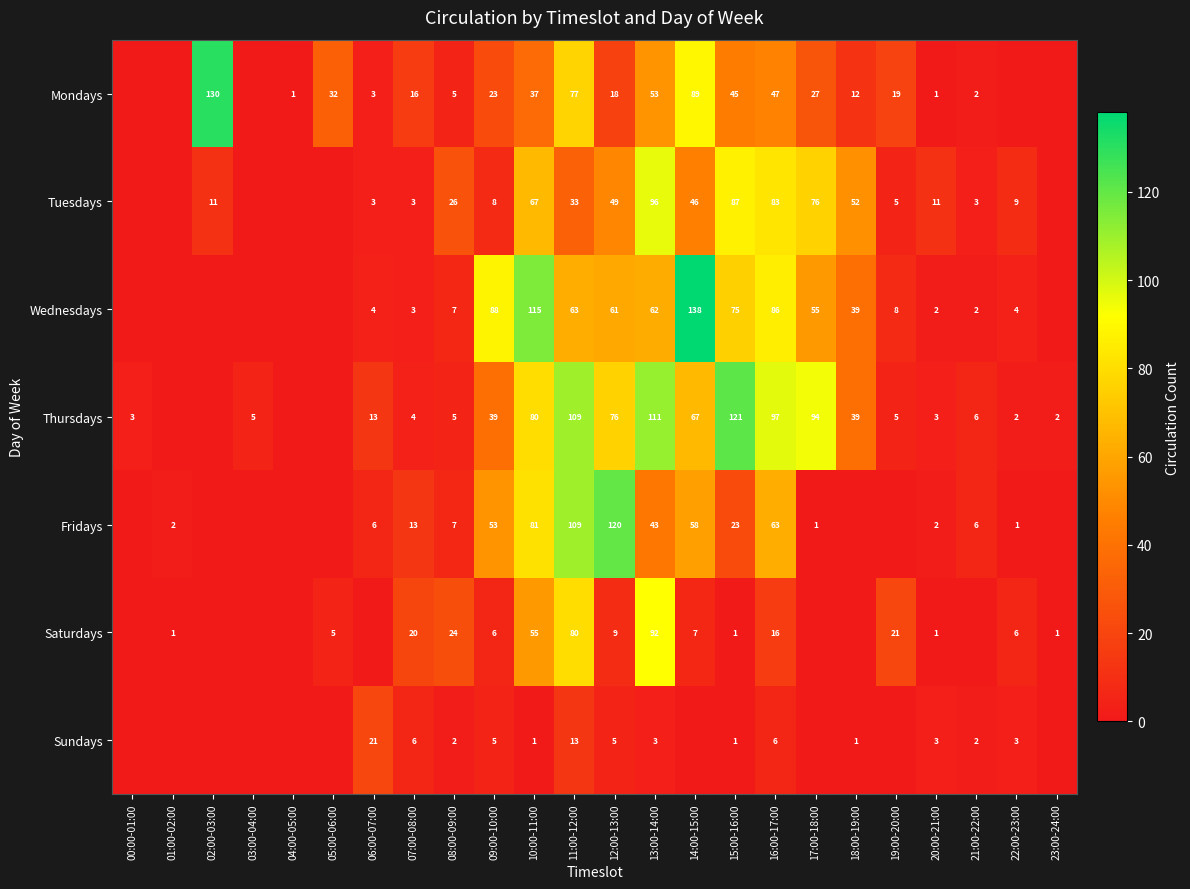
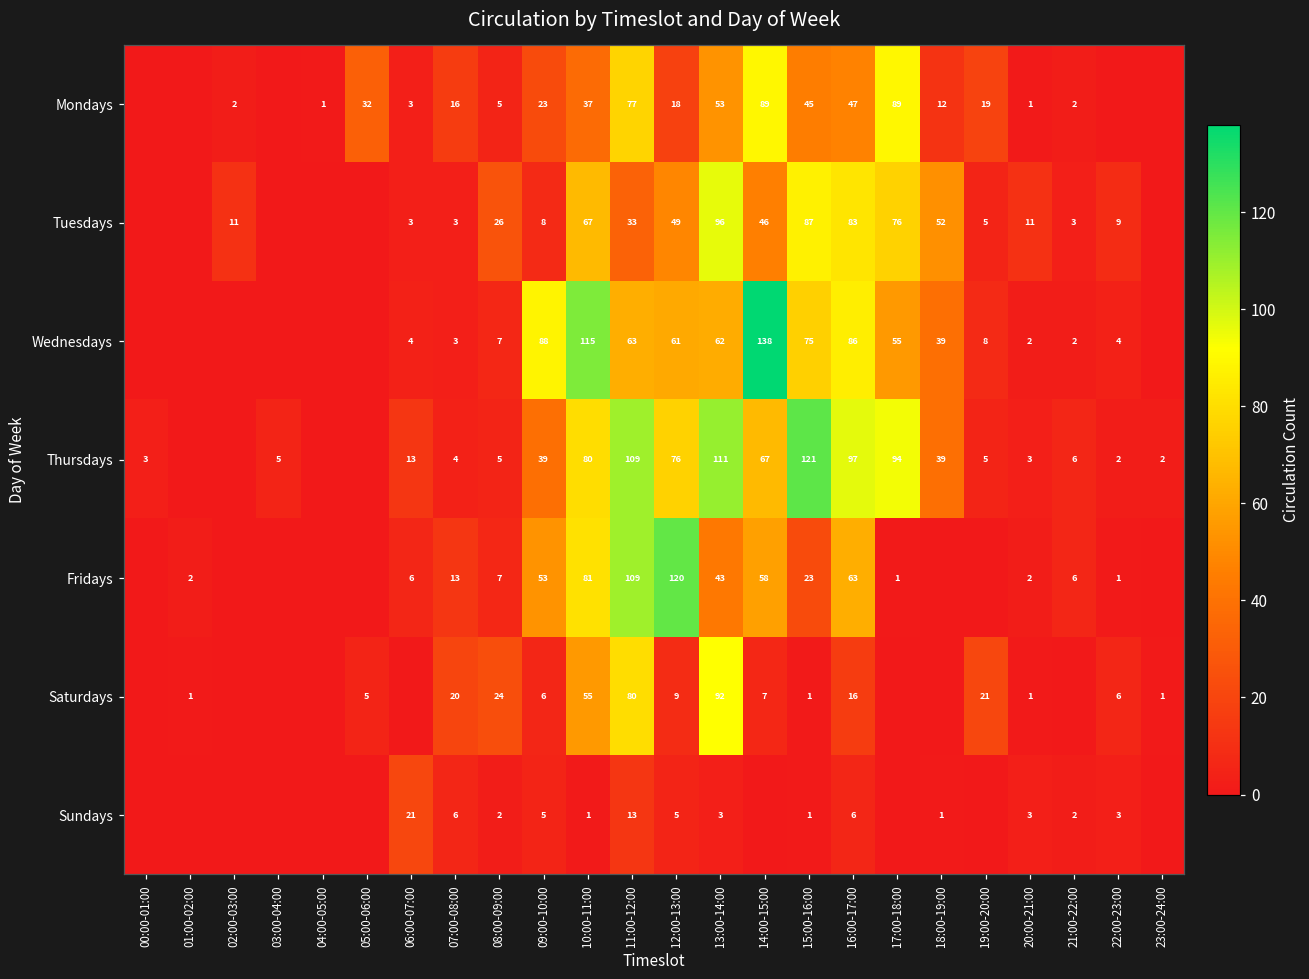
  {
    "Mondays": {
-     "02:00-03:00": 130,
+     "02:00-03:00": 2,
      "04:00-05:00": 1,
      "05:00-06:00": 32,
      "06:00-07:00": 3,
      "07:00-08:00": 16,
      "08:00-09:00": 5,
      "09:00-10:00": 23,
      "10:00-11:00": 37,
      "11:00-12:00": 77,
      "12:00-13:00": 18,
      "13:00-14:00": 53,
      "14:00-15:00": 89,
      "15:00-16:00": 45,
      "16:00-17:00": 47,
-     "17:00-18:00": 27,
+     "17:00-18:00": 89,
      "18:00-19:00": 12,
      "19:00-20:00": 19,
      "20:00-21:00": 1,
      "21:00-22:00": 2
    },
    "Tuesdays": {
      "02:00-03:00": 11,
      "06:00-07:00": 3,
      "07:00-08:00": 3,
      "08:00-09:00": 26,
      "09:00-10:00": 8,
      "10:00-11:00": 67,
      "11:00-12:00": 33,
      "12:00-13:00": 49,
      "13:00-14:00": 96,
      "14:00-15:00": 46,
      "15:00-16:00": 87,
      "16:00-17:00": 83,
      "17:00-18:00": 76,
      "18:00-19:00": 52,
      "19:00-20:00": 5,
      "20:00-21:00": 11,
      "21:00-22:00": 3,
      "22:00-23:00": 9
    },
    "Wednesdays": {
      "06:00-07:00": 4,
      "07:00-08:00": 3,
      "08:00-09:00": 7,
      "09:00-10:00": 88,
      "10:00-11:00": 115,
      "11:00-12:00": 63,
      "12:00-13:00": 61,
      "13:00-14:00": 62,
      "14:00-15:00": 138,
      "15:00-16:00": 75,
      "16:00-17:00": 86,
      "17:00-18:00": 55,
      "18:00-19:00": 39,
      "19:00-20:00": 8,
      "20:00-21:00": 2,
      "21:00-22:00": 2,
      "22:00-23:00": 4
    },
    "Thursdays": {
      "00:00-01:00": 3,
      "03:00-04:00": 5,
      "06:00-07:00": 13,
      "07:00-08:00": 4,
      "08:00-09:00": 5,
      "09:00-10:00": 39,
      "10:00-11:00": 80,
      "11:00-12:00": 109,
      "12:00-13:00": 76,
      "13:00-14:00": 111,
      "14:00-15:00": 67,
      "15:00-16:00": 121,
      "16:00-17:00": 97,
      "17:00-18:00": 94,
      "18:00-19:00": 39,
      "19:00-20:00": 5,
      "20:00-21:00": 3,
      "21:00-22:00": 6,
      "22:00-23:00": 2,
      "23:00-24:00": 2
    },
    "Fridays": {
      "01:00-02:00": 2,
      "06:00-07:00": 6,
      "07:00-08:00": 13,
      "08:00-09:00": 7,
      "09:00-10:00": 53,
      "10:00-11:00": 81,
      "11:00-12:00": 109,
      "12:00-13:00": 120,
      "13:00-14:00": 43,
      "14:00-15:00": 58,
      "15:00-16:00": 23,
      "16:00-17:00": 63,
      "17:00-18:00": 1,
      "20:00-21:00": 2,
      "21:00-22:00": 6,
      "22:00-23:00": 1
    },
    "Saturdays": {
      "01:00-02:00": 1,
      "05:00-06:00": 5,
      "07:00-08:00": 20,
      "08:00-09:00": 24,
      "09:00-10:00": 6,
      "10:00-11:00": 55,
      "11:00-12:00": 80,
      "12:00-13:00": 9,
      "13:00-14:00": 92,
      "14:00-15:00": 7,
      "15:00-16:00": 1,
      "16:00-17:00": 16,
      "19:00-20:00": 21,
      "20:00-21:00": 1,
      "22:00-23:00": 6,
      "23:00-24:00": 1
    },
    "Sundays": {
      "06:00-07:00": 21,
      "07:00-08:00": 6,
      "08:00-09:00": 2,
      "09:00-10:00": 5,
      "10:00-11:00": 1,
      "11:00-12:00": 13,
      "12:00-13:00": 5,
      "13:00-14:00": 3,
      "15:00-16:00": 1,
      "16:00-17:00": 6,
      "18:00-19:00": 1,
      "20:00-21:00": 3,
      "21:00-22:00": 2,
      "22:00-23:00": 3
    }
  }
